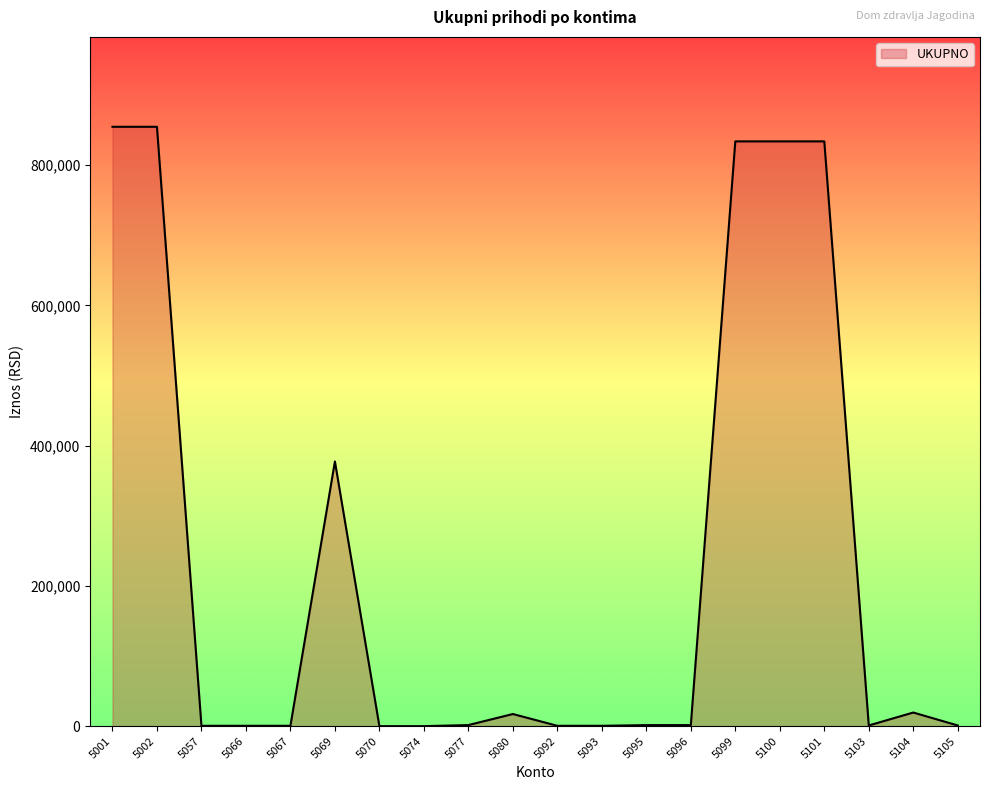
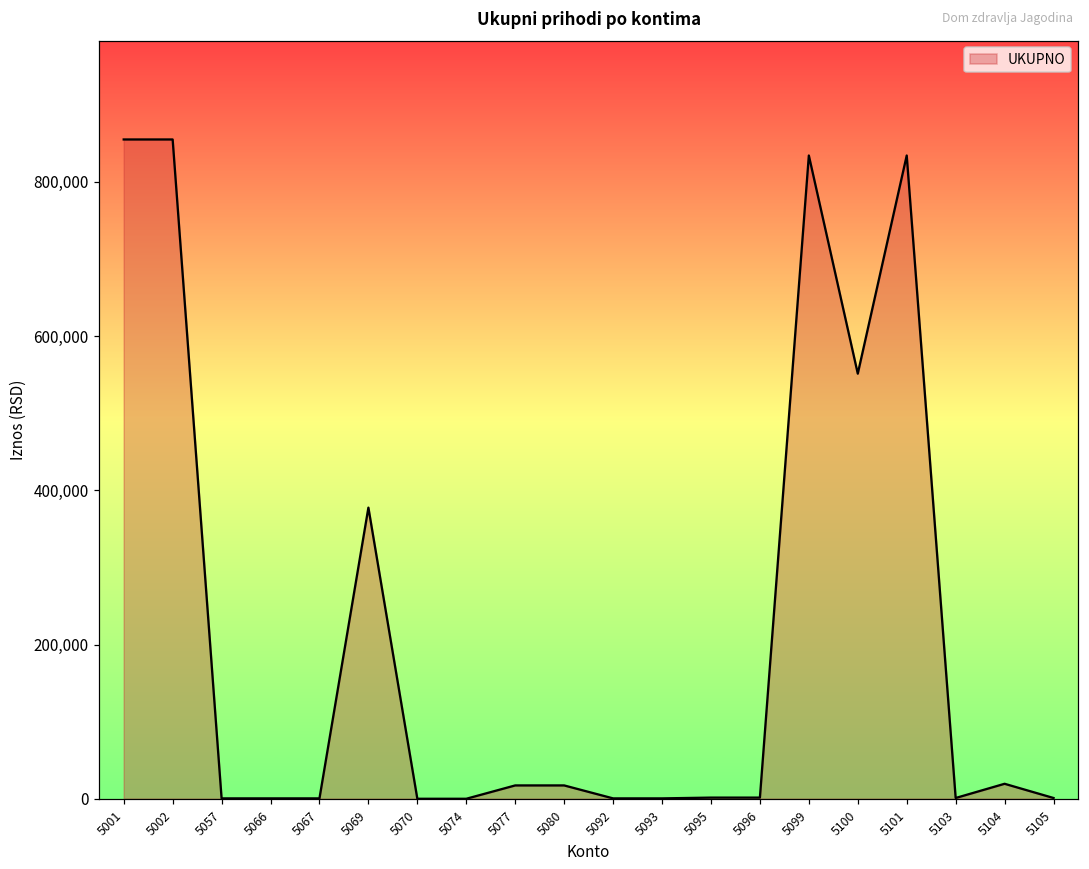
  {
    "5001": "850,000",
    "5002": "850,000",
    "5057": "0",
    "5066": "0",
    "5067": "0",
    "5069": "380,000",
    "5070": "0",
    "5074": "0",
-   "5077": "0",
+   "5077": "20,000",
    "5080": "20,000",
    "5092": "0",
    "5093": "0",
    "5095": "0",
    "5096": "0",
    "5099": "830,000",
-   "5100": "830,000",
+   "5100": "550,000",
    "5101": "830,000",
    "5103": "0",
    "5104": "20,000",
    "5105": "0"
  }
